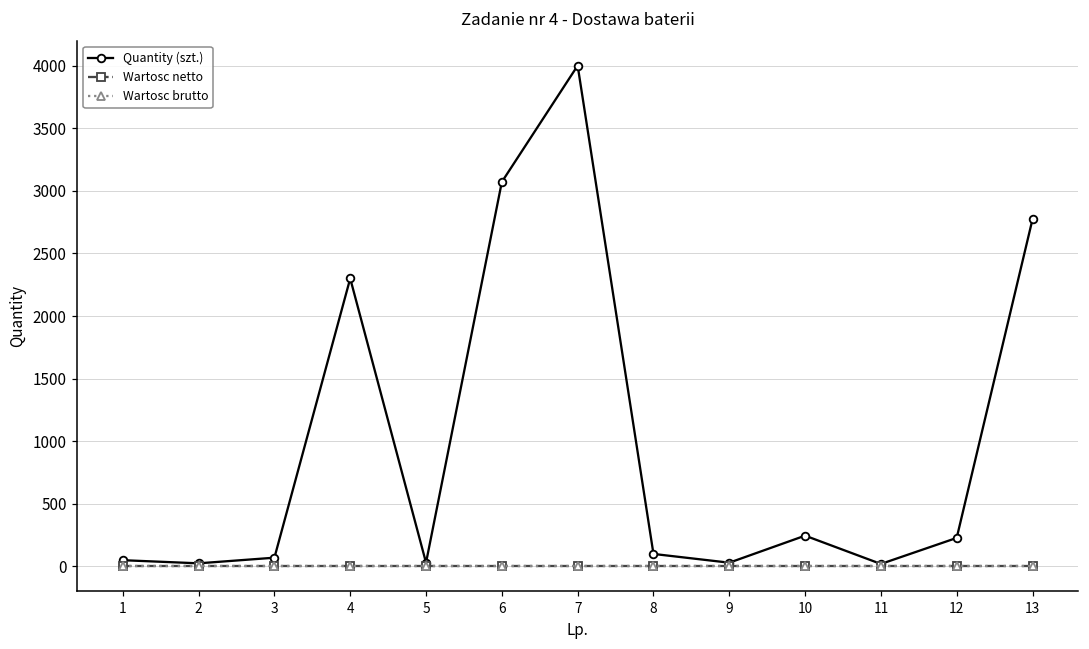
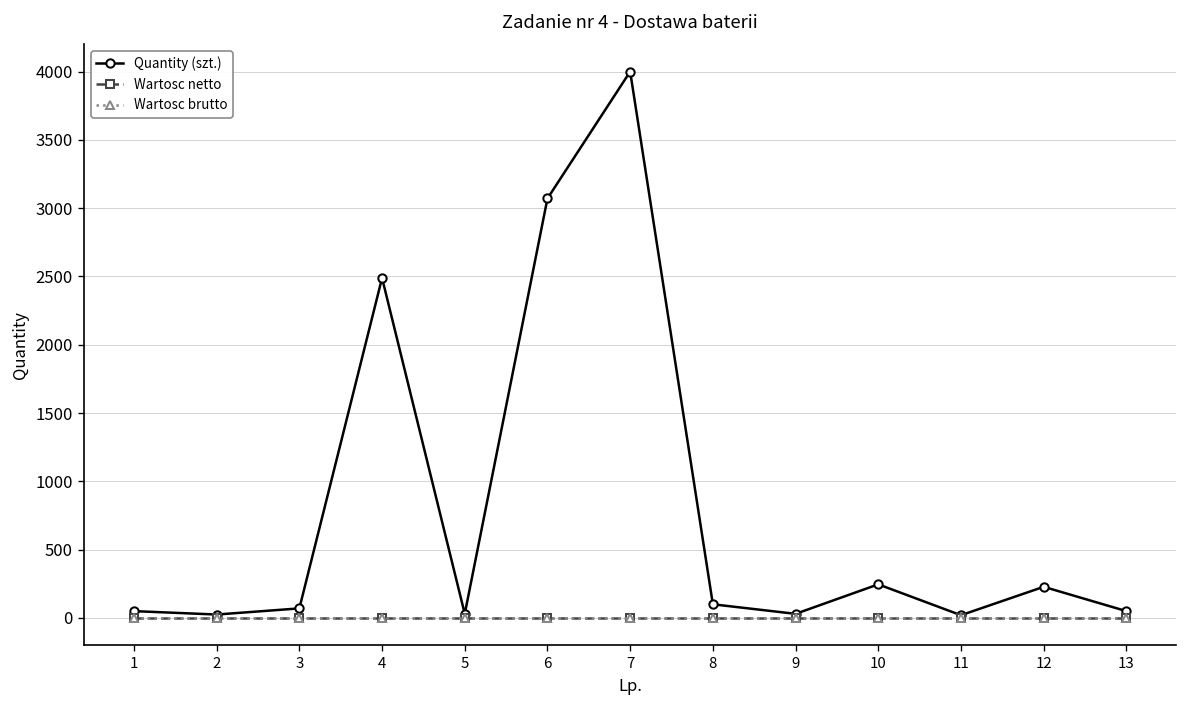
  {
    "Quantity (szt.)": {
      "1": 50,
      "2": 30,
      "3": 70,
-     "4": 2300,
+     "4": 2490,
      "5": 30,
      "6": 3070,
      "7": 4000,
      "8": 100,
      "9": 30,
      "10": 250,
      "12": 230,
-     "13": 2770
+     "13": 50
    },
    "Wartosc brutto": {
      "1": 0,
      "2": 0,
      "3": 0,
      "4": 0,
      "5": 0,
      "6": 0,
      "7": 0,
      "8": 0,
      "9": 0,
      "10": 0,
      "12": 0,
      "13": 0
    }
  }
